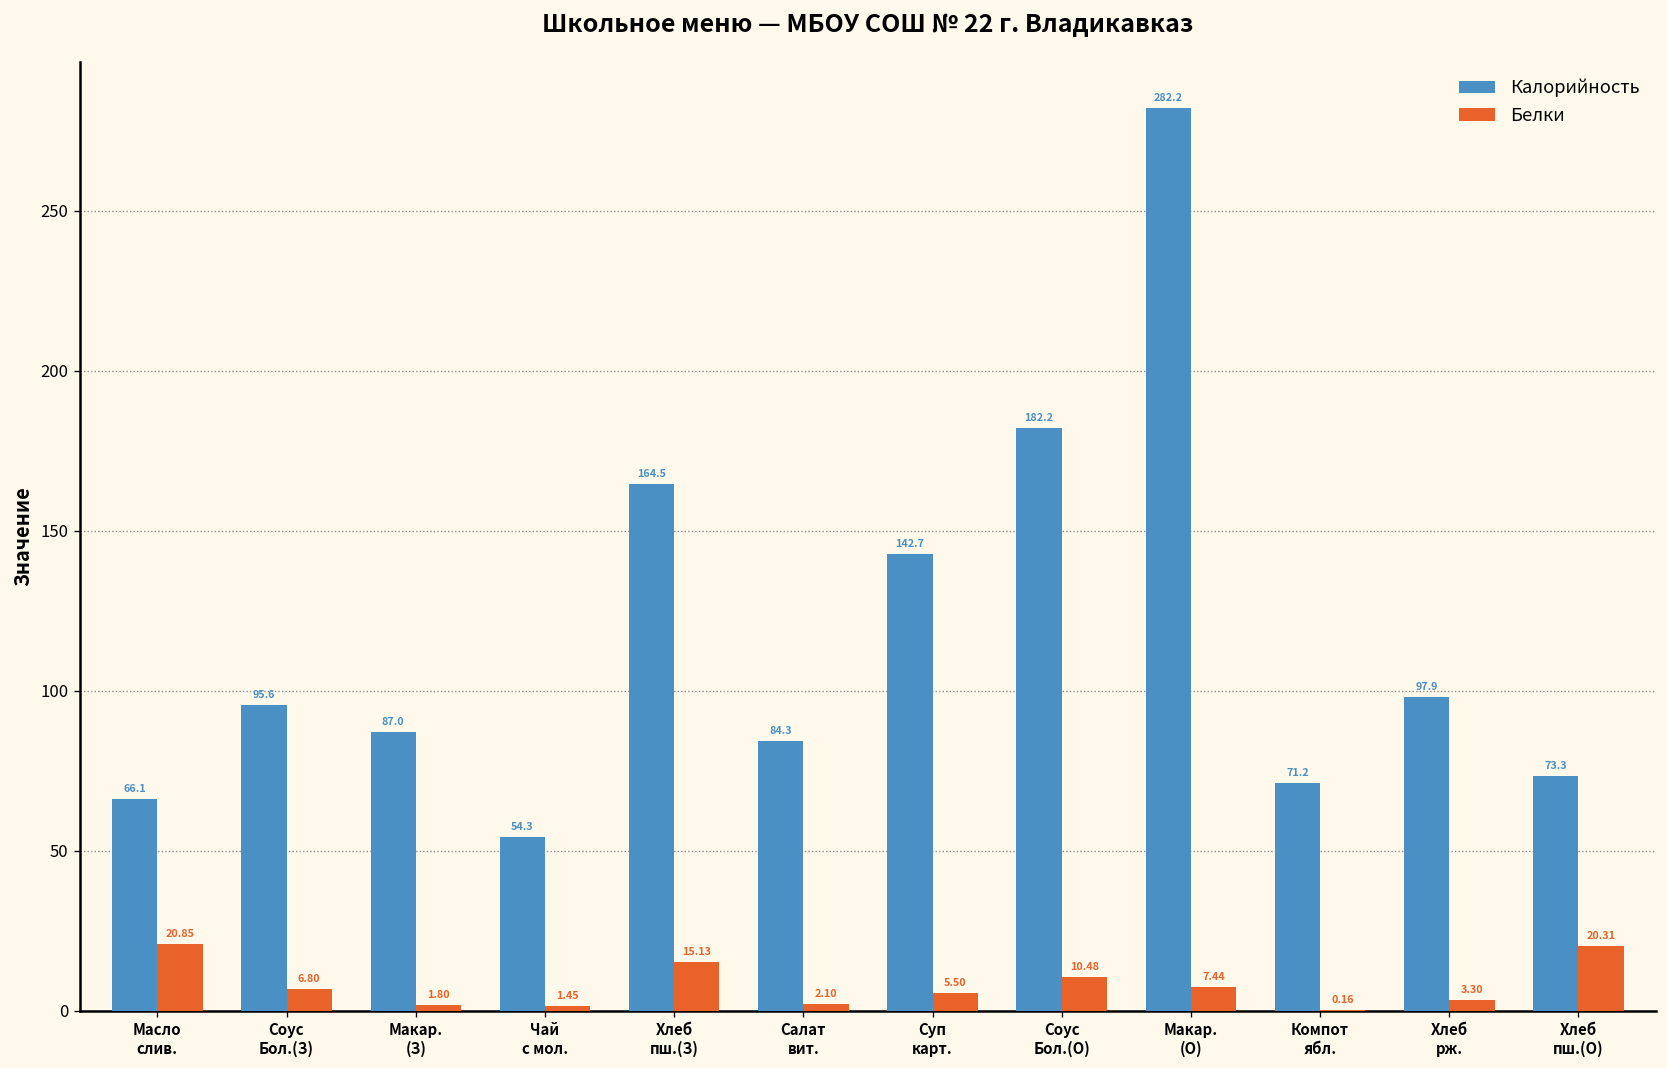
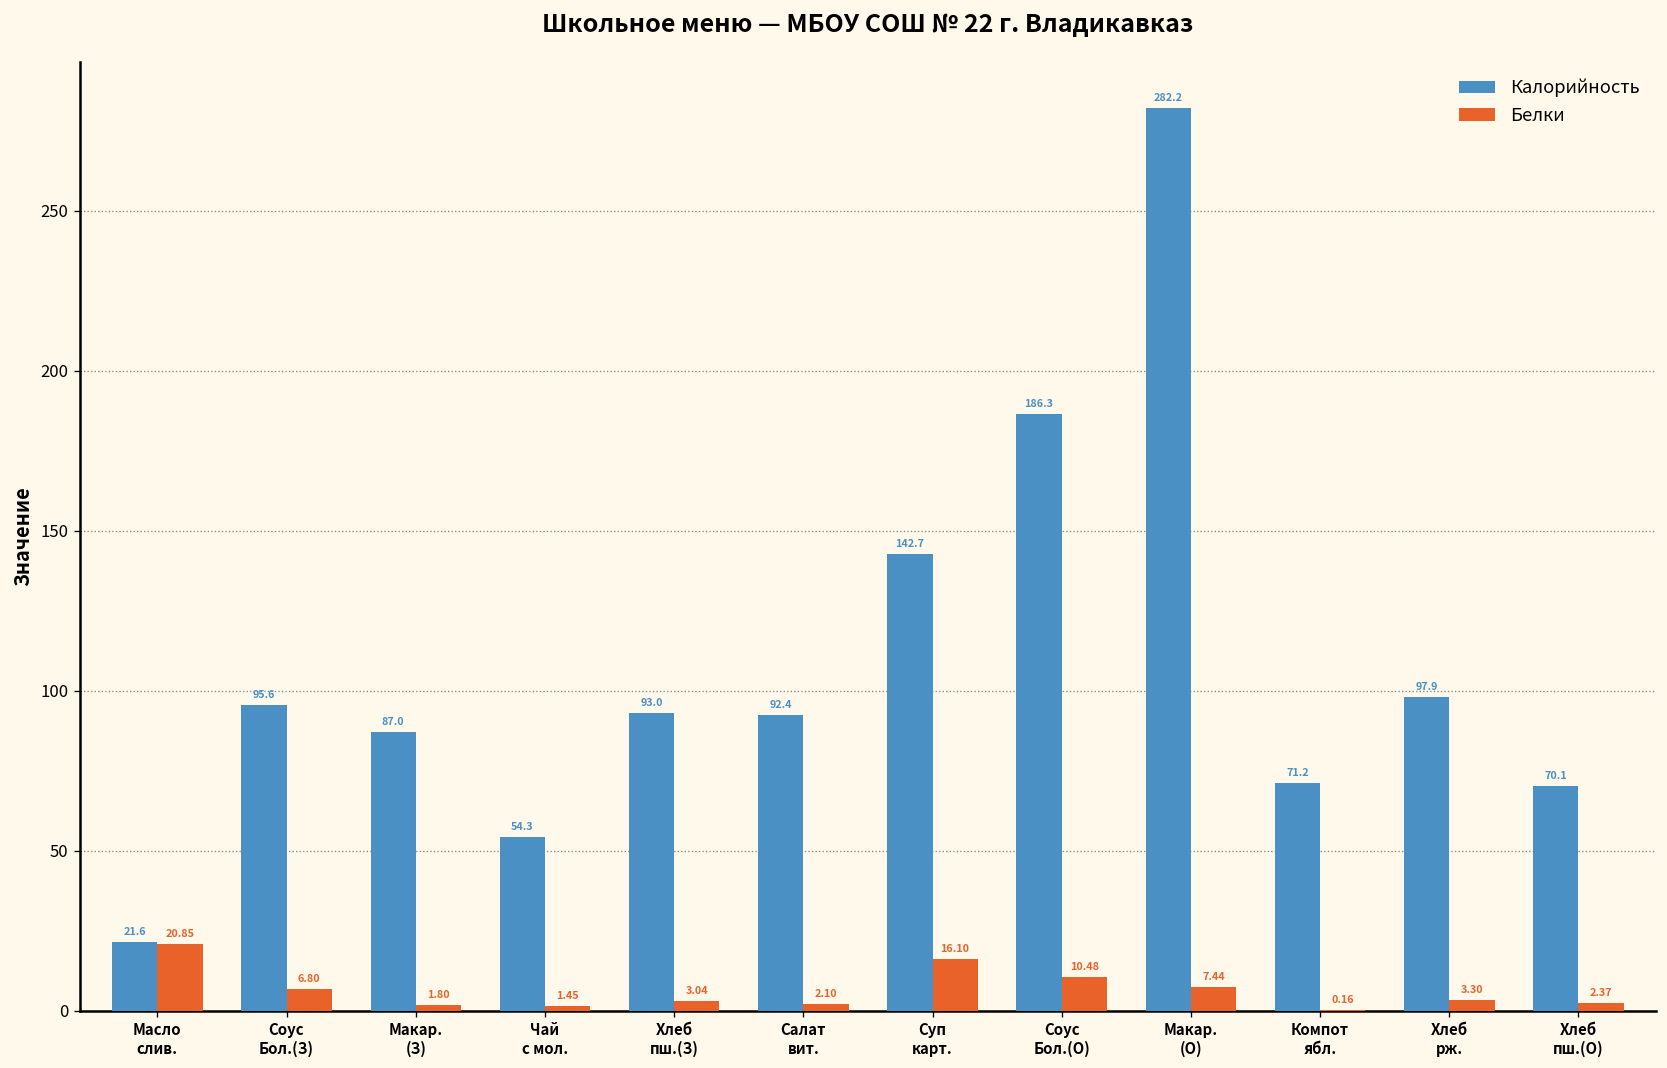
  {
    "Калорийность": {
-     "Масло слив.": 66.1,
+     "Масло слив.": 21.6,
      "Соус Бол.(З)": 95.6,
      "Макар. (З)": 87.0,
      "Чай с мол.": 54.3,
-     "Хлеб пш.(З)": 164.5,
-     "Салат вит.": 84.3,
+     "Хлеб пш.(З)": 93.0,
+     "Салат вит.": 92.4,
      "Суп карт.": 142.7,
-     "Соус Бол.(О)": 182.2,
+     "Соус Бол.(О)": 186.3,
      "Макар. (О)": 282.2,
      "Компот ябл.": 71.2,
      "Хлеб рж.": 97.9,
-     "Хлеб пш.(О)": 73.3
+     "Хлеб пш.(О)": 70.1
    },
    "Белки": {
      "Масло слив.": 20.85,
      "Соус Бол.(З)": 6.80,
      "Макар. (З)": 1.80,
      "Чай с мол.": 1.45,
-     "Хлеб пш.(З)": 15.13,
+     "Хлеб пш.(З)": 3.04,
      "Салат вит.": 2.10,
-     "Суп карт.": 5.50,
+     "Суп карт.": 16.10,
      "Соус Бол.(О)": 10.48,
      "Макар. (О)": 7.44,
      "Компот ябл.": 0.16,
      "Хлеб рж.": 3.30,
-     "Хлеб пш.(О)": 20.31
+     "Хлеб пш.(О)": 2.37
    }
  }
